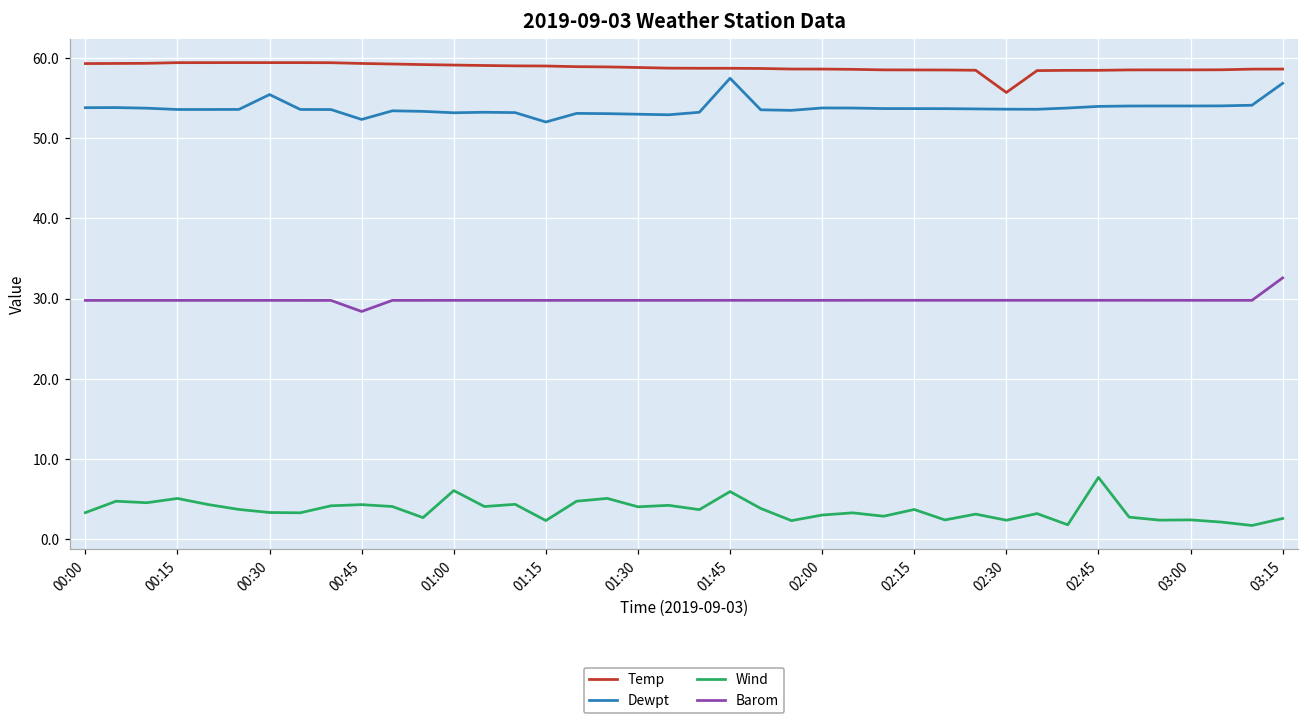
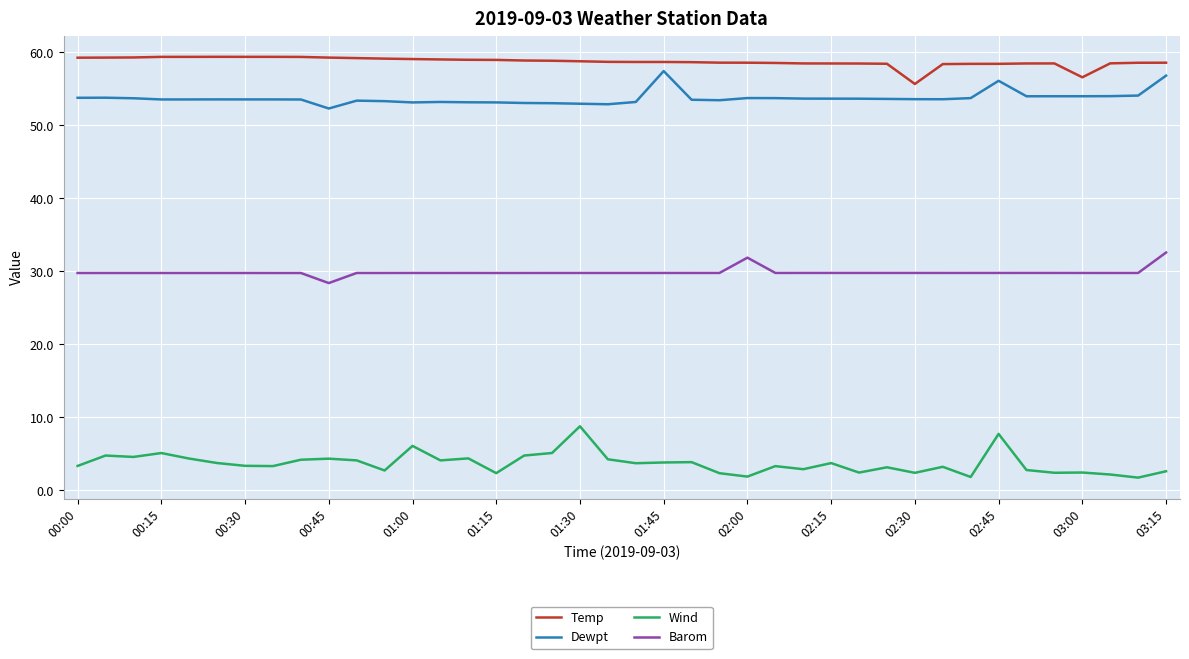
  {
    "Temp": {
      "00:00": 59,
      "00:15": 59,
      "00:30": 59,
      "00:45": 59,
      "01:00": 59,
      "01:15": 59,
      "01:30": 59,
      "01:45": 59,
      "02:00": 59,
      "02:15": 58,
      "02:30": 56,
      "02:45": 58,
-     "03:00": 59,
+     "03:00": 57,
      "03:15": 59
    },
    "Dewpt": {
      "00:00": 54,
      "00:15": 54,
-     "00:30": 55,
+     "00:30": 54,
      "00:45": 52,
      "01:00": 53,
-     "01:15": 52,
+     "01:15": 53,
      "01:30": 53,
      "01:45": 57,
      "02:00": 54,
      "02:15": 54,
      "02:30": 54,
-     "02:45": 54,
+     "02:45": 56,
      "03:00": 54,
      "03:15": 57
    },
    "Wind": {
      "00:00": 3,
      "00:15": 5,
      "00:30": 3,
      "00:45": 4,
      "01:00": 6,
      "01:15": 2,
-     "01:30": 4,
-     "01:45": 6,
-     "02:00": 3,
+     "01:30": 9,
+     "01:45": 4,
+     "02:00": 2,
      "02:15": 4,
      "02:30": 2,
      "02:45": 8,
      "03:00": 2,
      "03:15": 3
    },
    "Barom": {
      "00:00": 30,
      "00:15": 30,
      "00:30": 30,
      "00:45": 28,
      "01:00": 30,
      "01:15": 30,
      "01:30": 30,
      "01:45": 30,
-     "02:00": 30,
+     "02:00": 32,
      "02:15": 30,
      "02:30": 30,
      "02:45": 30,
      "03:00": 30,
      "03:15": 33
    }
  }
